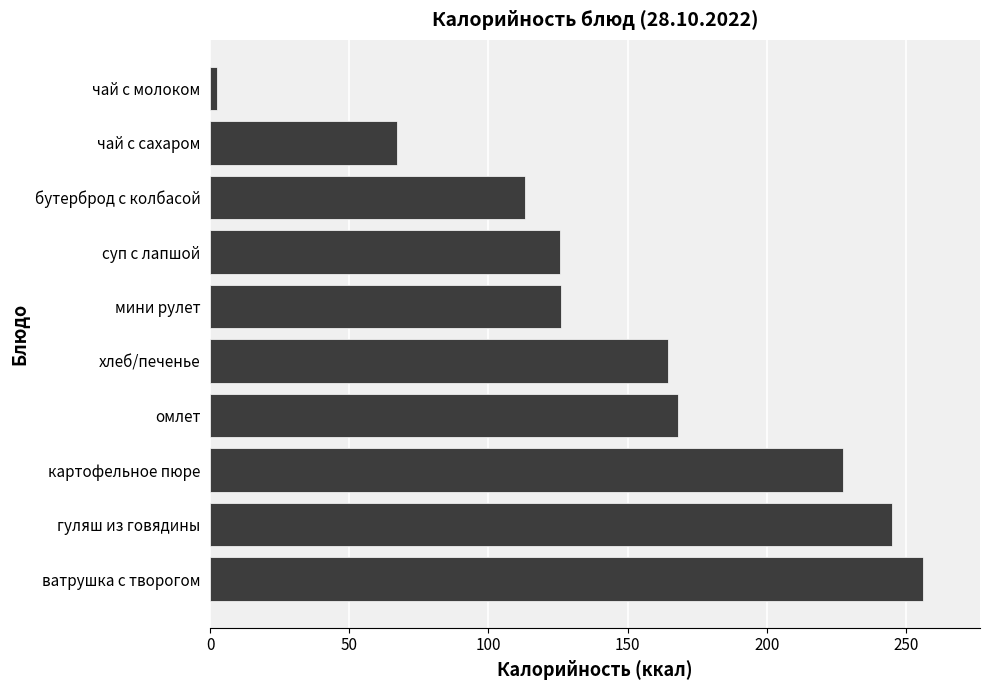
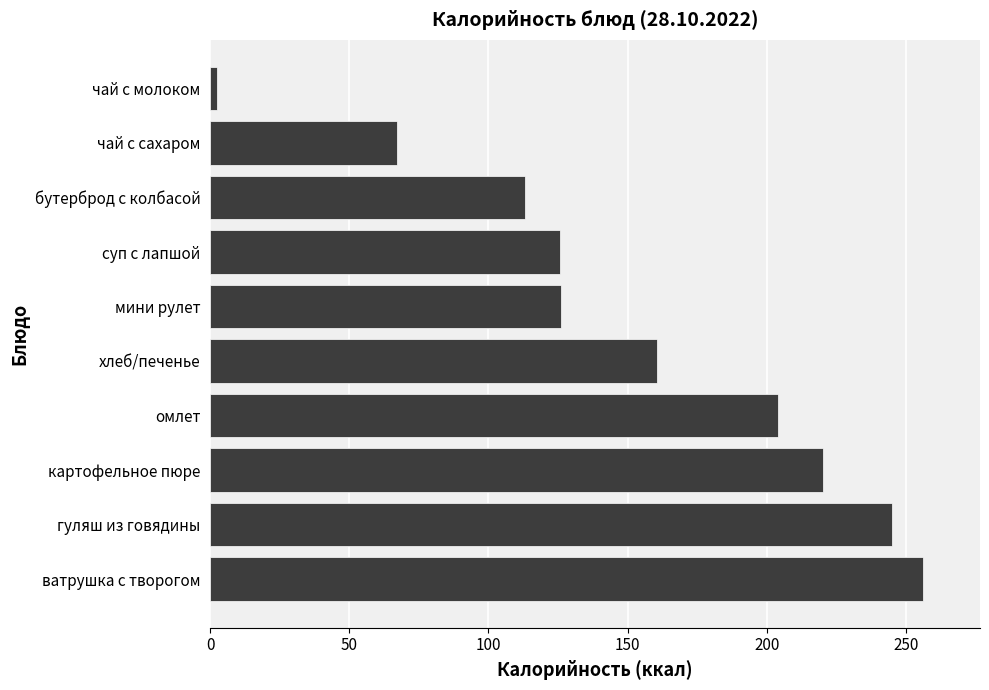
  {
    "чай с молоком": 3,
    "чай с сахаром": 67,
    "бутерброд с колбасой": 113,
    "суп с лапшой": 126,
    "мини рулет": 126,
-   "хлеб/печенье": 164,
-   "омлет": 168,
-   "картофельное пюре": 228,
+   "хлеб/печенье": 160,
+   "омлет": 204,
+   "картофельное пюре": 220,
    "гуляш из говядины": 245,
    "ватрушка с творогом": 256
  }
